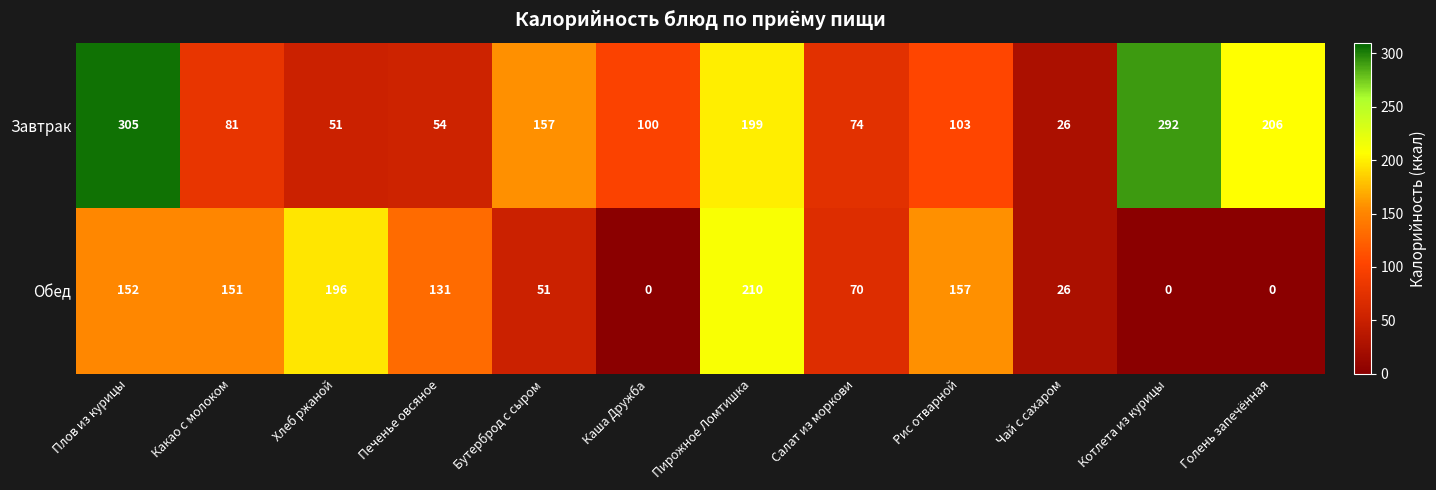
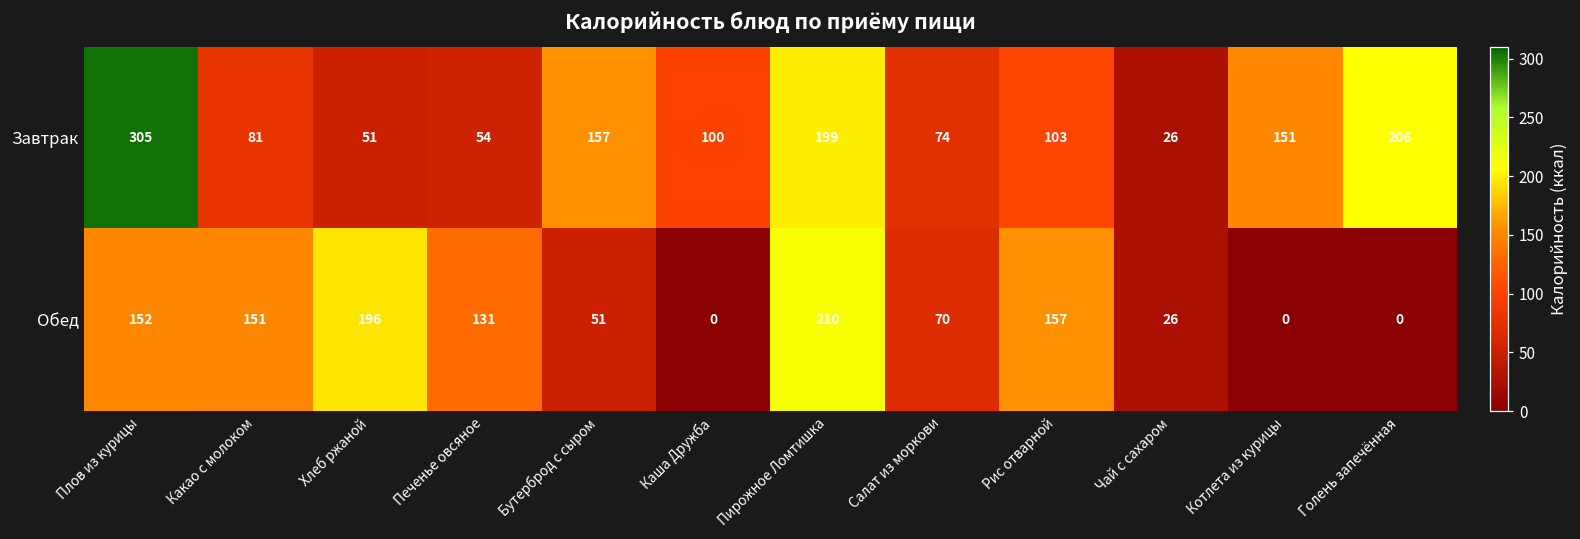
  {
    "Завтрак": {
      "Плов из курицы": 305,
      "Какао с молоком": 81,
      "Хлеб ржаной": 51,
      "Печенье овсяное": 54,
      "Бутерброд с сыром": 157,
      "Каша Дружба": 100,
      "Пирожное Ломтишка": 199,
      "Салат из моркови": 74,
      "Рис отварной": 103,
      "Чай с сахаром": 26,
-     "Котлета из курицы": 292,
+     "Котлета из курицы": 151,
      "Голень запечённая": 206
    },
    "Обед": {
      "Плов из курицы": 152,
      "Какао с молоком": 151,
      "Хлеб ржаной": 196,
      "Печенье овсяное": 131,
      "Бутерброд с сыром": 51,
      "Каша Дружба": 0,
      "Пирожное Ломтишка": 210,
      "Салат из моркови": 70,
      "Рис отварной": 157,
      "Чай с сахаром": 26,
      "Котлета из курицы": 0,
      "Голень запечённая": 0
    }
  }
